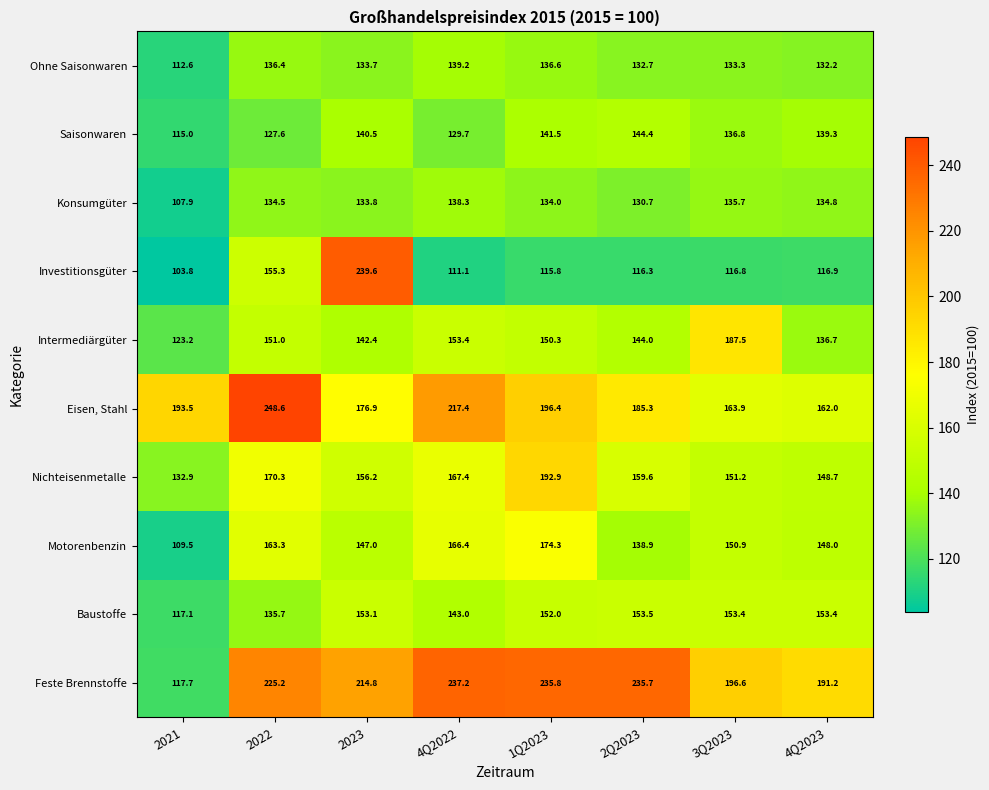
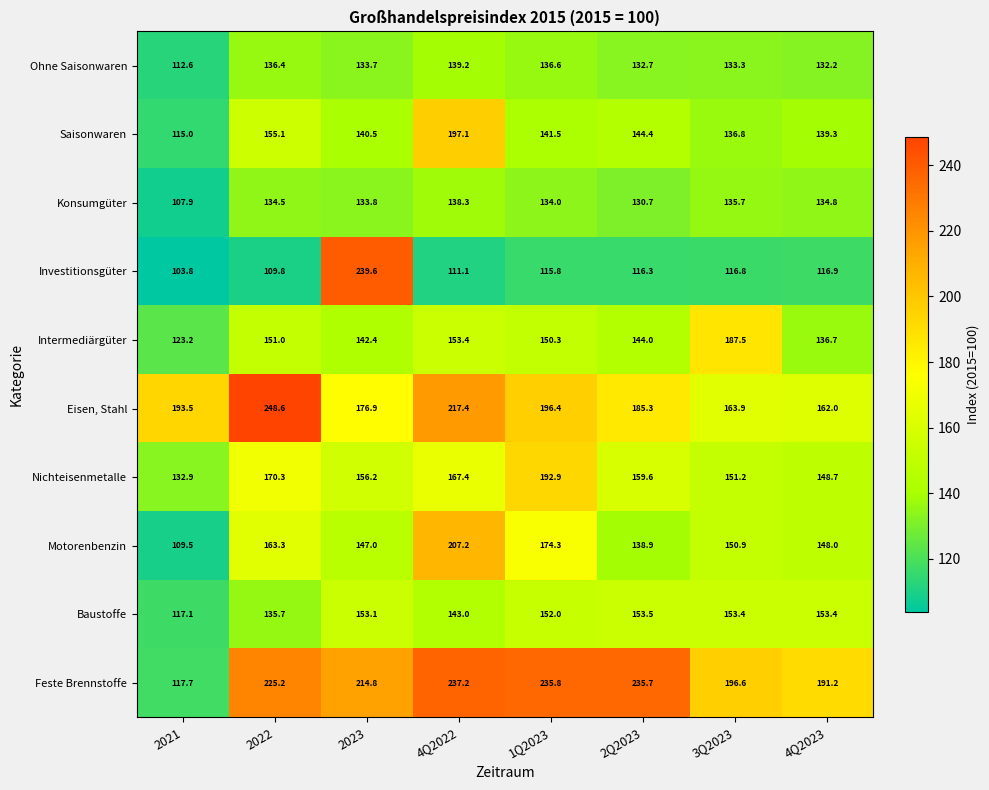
  {
    "Ohne Saisonwaren": {
      "2021": 112.6,
      "2022": 136.4,
      "2023": 133.7,
      "4Q2022": 139.2,
      "1Q2023": 136.6,
      "2Q2023": 132.7,
      "3Q2023": 133.3,
      "4Q2023": 132.2
    },
    "Saisonwaren": {
      "2021": 115.0,
-     "2022": 127.6,
+     "2022": 155.1,
      "2023": 140.5,
-     "4Q2022": 129.7,
+     "4Q2022": 197.1,
      "1Q2023": 141.5,
      "2Q2023": 144.4,
      "3Q2023": 136.8,
      "4Q2023": 139.3
    },
    "Konsumgüter": {
      "2021": 107.9,
      "2022": 134.5,
      "2023": 133.8,
      "4Q2022": 138.3,
      "1Q2023": 134.0,
      "2Q2023": 130.7,
      "3Q2023": 135.7,
      "4Q2023": 134.8
    },
    "Investitionsgüter": {
      "2021": 103.8,
-     "2022": 155.3,
+     "2022": 109.8,
      "2023": 239.6,
      "4Q2022": 111.1,
      "1Q2023": 115.8,
      "2Q2023": 116.3,
      "3Q2023": 116.8,
      "4Q2023": 116.9
    },
    "Intermediärgüter": {
      "2021": 123.2,
      "2022": 151.0,
      "2023": 142.4,
      "4Q2022": 153.4,
      "1Q2023": 150.3,
      "2Q2023": 144.0,
      "3Q2023": 187.5,
      "4Q2023": 136.7
    },
    "Eisen, Stahl": {
      "2021": 193.5,
      "2022": 248.6,
      "2023": 176.9,
      "4Q2022": 217.4,
      "1Q2023": 196.4,
      "2Q2023": 185.3,
      "3Q2023": 163.9,
      "4Q2023": 162.0
    },
    "Nichteisenmetalle": {
      "2021": 132.9,
      "2022": 170.3,
      "2023": 156.2,
      "4Q2022": 167.4,
      "1Q2023": 192.9,
      "2Q2023": 159.6,
      "3Q2023": 151.2,
      "4Q2023": 148.7
    },
    "Motorenbenzin": {
      "2021": 109.5,
      "2022": 163.3,
      "2023": 147.0,
-     "4Q2022": 166.4,
+     "4Q2022": 207.2,
      "1Q2023": 174.3,
      "2Q2023": 138.9,
      "3Q2023": 150.9,
      "4Q2023": 148.0
    },
    "Baustoffe": {
      "2021": 117.1,
      "2022": 135.7,
      "2023": 153.1,
      "4Q2022": 143.0,
      "1Q2023": 152.0,
      "2Q2023": 153.5,
      "3Q2023": 153.4,
      "4Q2023": 153.4
    },
    "Feste Brennstoffe": {
      "2021": 117.7,
      "2022": 225.2,
      "2023": 214.8,
      "4Q2022": 237.2,
      "1Q2023": 235.8,
      "2Q2023": 235.7,
      "3Q2023": 196.6,
      "4Q2023": 191.2
    }
  }
